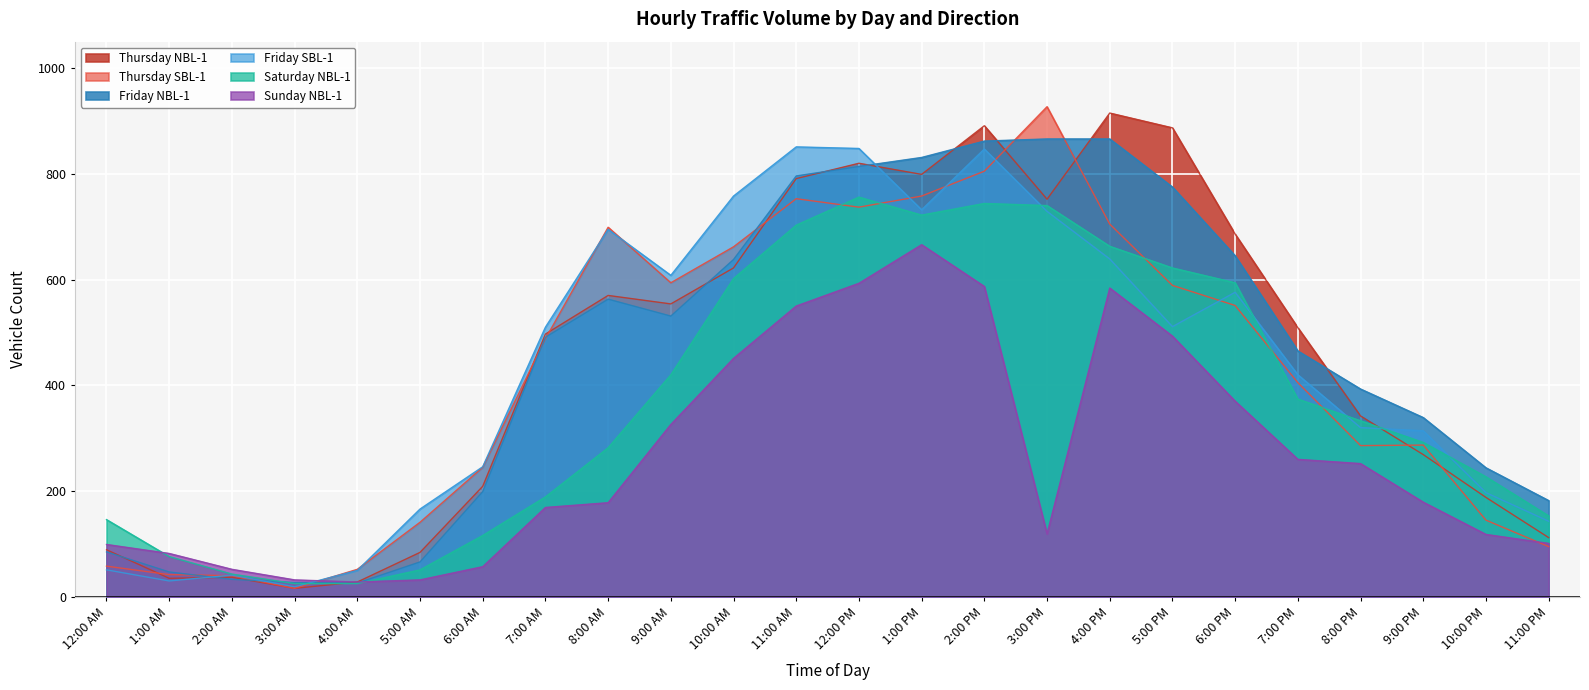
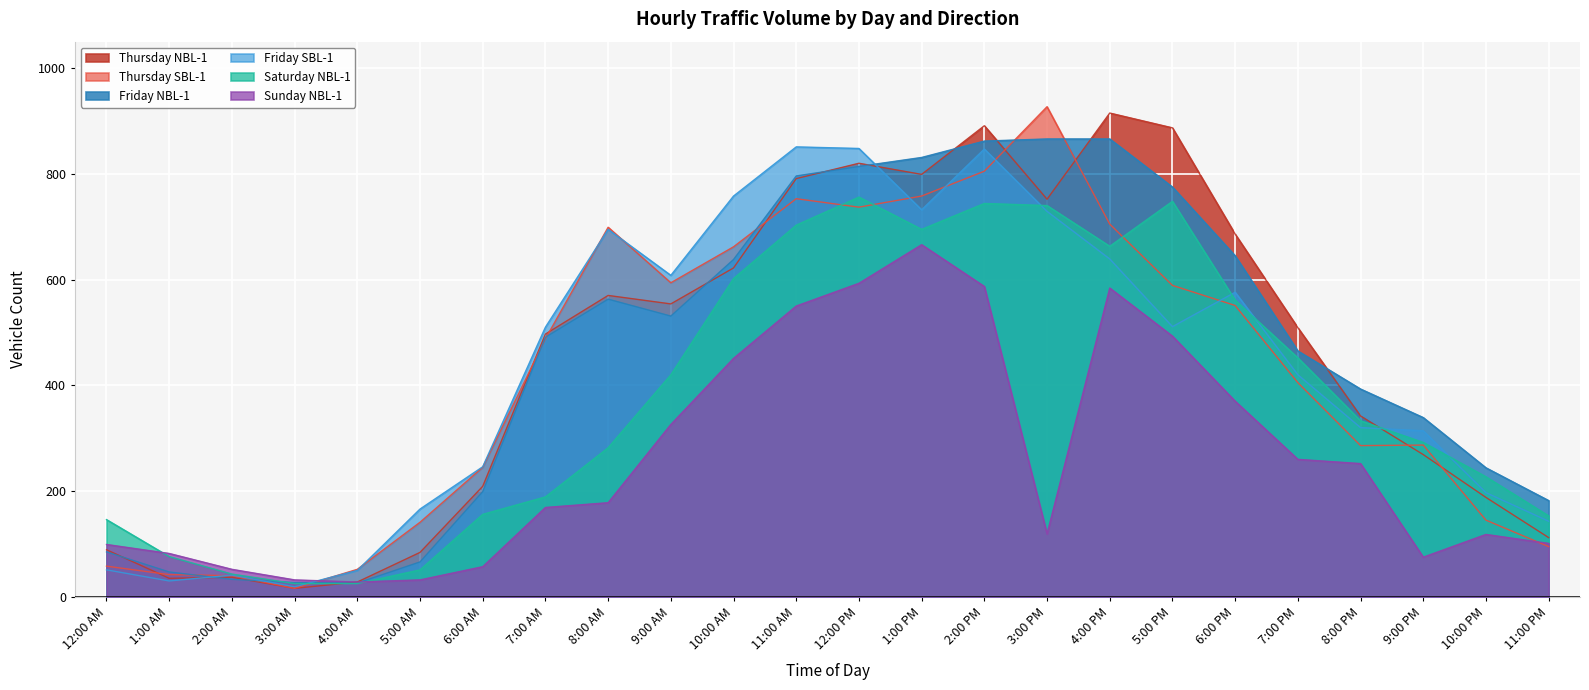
  {
    "Saturday NBL-1": {
      "12:00 AM": 150,
      "1:00 AM": 80,
      "5:00 AM": 50,
-     "6:00 AM": 120,
+     "6:00 AM": 160,
      "7:00 AM": 190,
      "8:00 AM": 280,
      "9:00 AM": 420,
      "10:00 AM": 600,
      "11:00 AM": 700,
      "12:00 PM": 760,
-     "1:00 PM": 720,
+     "1:00 PM": 700,
      "2:00 PM": 740,
      "3:00 PM": 740,
      "4:00 PM": 660,
-     "5:00 PM": 620,
-     "6:00 PM": 590,
-     "7:00 PM": 370,
+     "5:00 PM": 750,
+     "6:00 PM": 560,
+     "7:00 PM": 450,
      "8:00 PM": 330,
      "9:00 PM": 290,
      "10:00 PM": 230,
      "11:00 PM": 150
    },
    "Sunday NBL-1": {
      "12:00 AM": 100,
      "1:00 AM": 80,
      "2:00 AM": 50,
      "3:00 AM": 30,
      "5:00 AM": 30,
      "6:00 AM": 60,
      "7:00 AM": 170,
      "8:00 AM": 180,
      "9:00 AM": 330,
      "10:00 AM": 450,
      "11:00 AM": 550,
      "12:00 PM": 590,
      "1:00 PM": 670,
      "2:00 PM": 590,
      "3:00 PM": 120,
      "4:00 PM": 580,
      "5:00 PM": 490,
      "6:00 PM": 370,
      "7:00 PM": 260,
      "8:00 PM": 250,
-     "9:00 PM": 180,
+     "9:00 PM": 80,
      "10:00 PM": 120,
      "11:00 PM": 100
    }
  }
